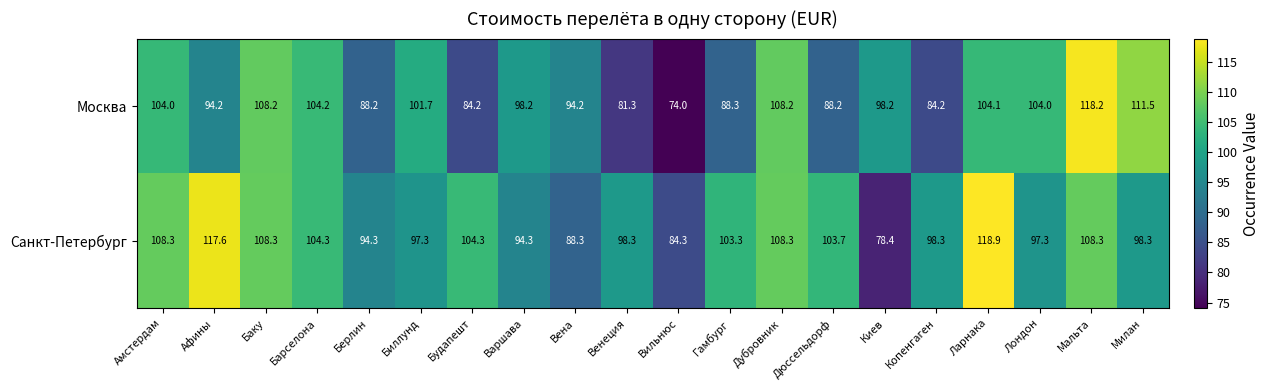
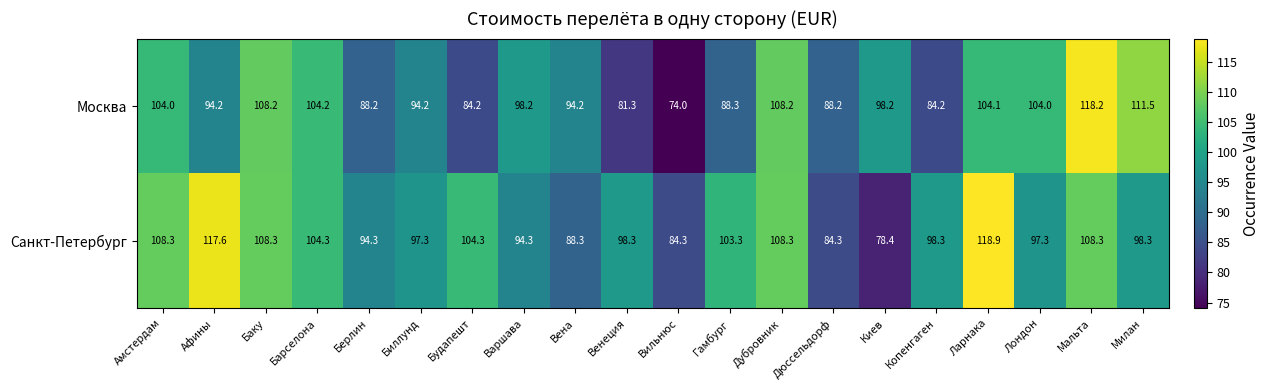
  {
    "Москва": {
      "Амстердам": 104.0,
      "Афины": 94.2,
      "Баку": 108.2,
      "Барселона": 104.2,
      "Берлин": 88.2,
-     "Биллунд": 101.7,
+     "Биллунд": 94.2,
      "Будапешт": 84.2,
      "Варшава": 98.2,
      "Вена": 94.2,
      "Венеция": 81.3,
      "Вильнюс": 74.0,
      "Гамбург": 88.3,
      "Дубровник": 108.2,
      "Дюссельдорф": 88.2,
      "Киев": 98.2,
      "Копенгаген": 84.2,
      "Ларнака": 104.1,
      "Лондон": 104.0,
      "Мальта": 118.2,
      "Милан": 111.5
    },
    "Санкт-Петербург": {
      "Амстердам": 108.3,
      "Афины": 117.6,
      "Баку": 108.3,
      "Барселона": 104.3,
      "Берлин": 94.3,
      "Биллунд": 97.3,
      "Будапешт": 104.3,
      "Варшава": 94.3,
      "Вена": 88.3,
      "Венеция": 98.3,
      "Вильнюс": 84.3,
      "Гамбург": 103.3,
      "Дубровник": 108.3,
-     "Дюссельдорф": 103.7,
+     "Дюссельдорф": 84.3,
      "Киев": 78.4,
      "Копенгаген": 98.3,
      "Ларнака": 118.9,
      "Лондон": 97.3,
      "Мальта": 108.3,
      "Милан": 98.3
    }
  }
